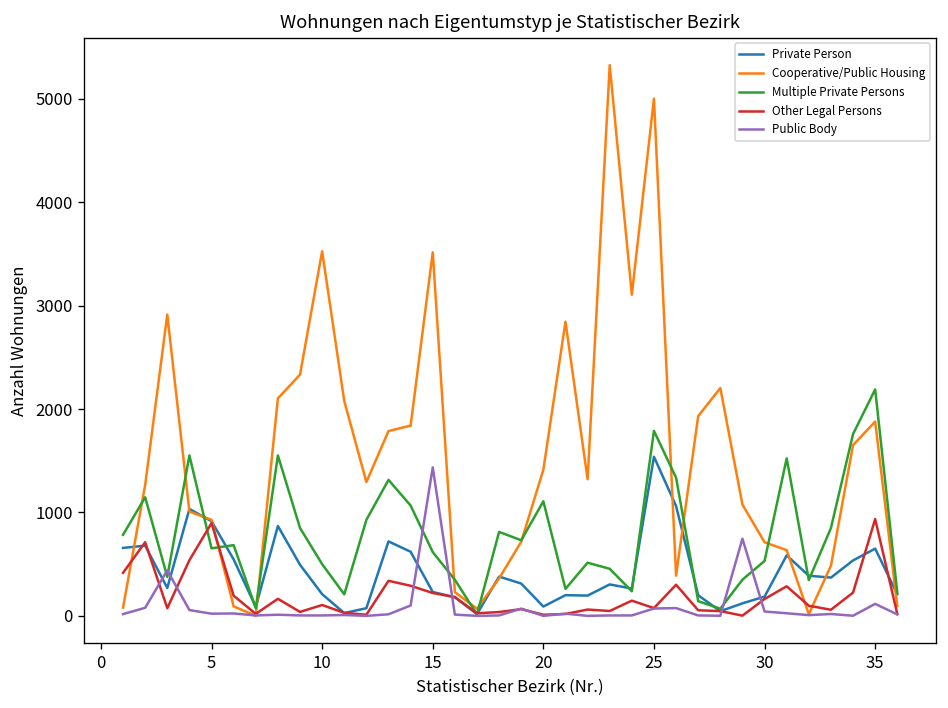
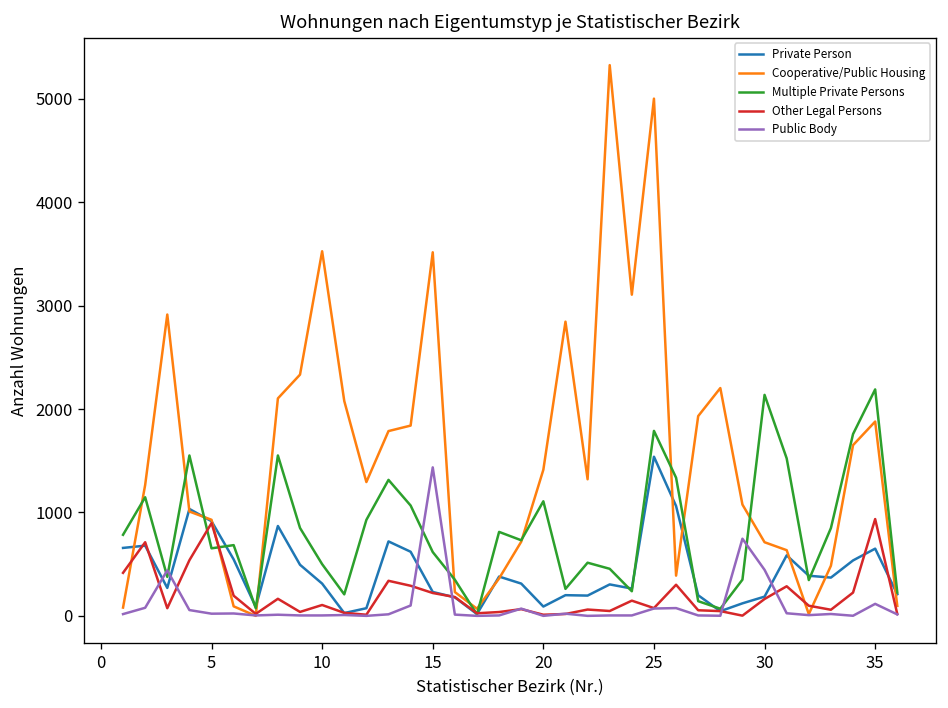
  {
    "Private Person": {
-     "10": 200,
+     "10": 300,
      "20": 100,
      "25": 1500,
      "35": 700
    },
    "Cooperative/Public Housing": {
      "10": 3500,
      "15": 3500,
      "20": 1400,
      "25": 5000,
      "30": 700,
      "35": 1900
    },
    "Multiple Private Persons": {
      "5": 700,
      "10": 500,
      "15": 600,
      "20": 1100,
      "25": 1800,
-     "30": 500,
+     "30": 2100,
      "35": 2200
    },
    "Other Legal Persons": {
      "10": 100,
      "35": 900
    },
    "Public Body": {
      "5": 0,
      "10": 0,
      "15": 1400,
-     "30": 0,
+     "30": 400,
      "35": 100
    }
  }
